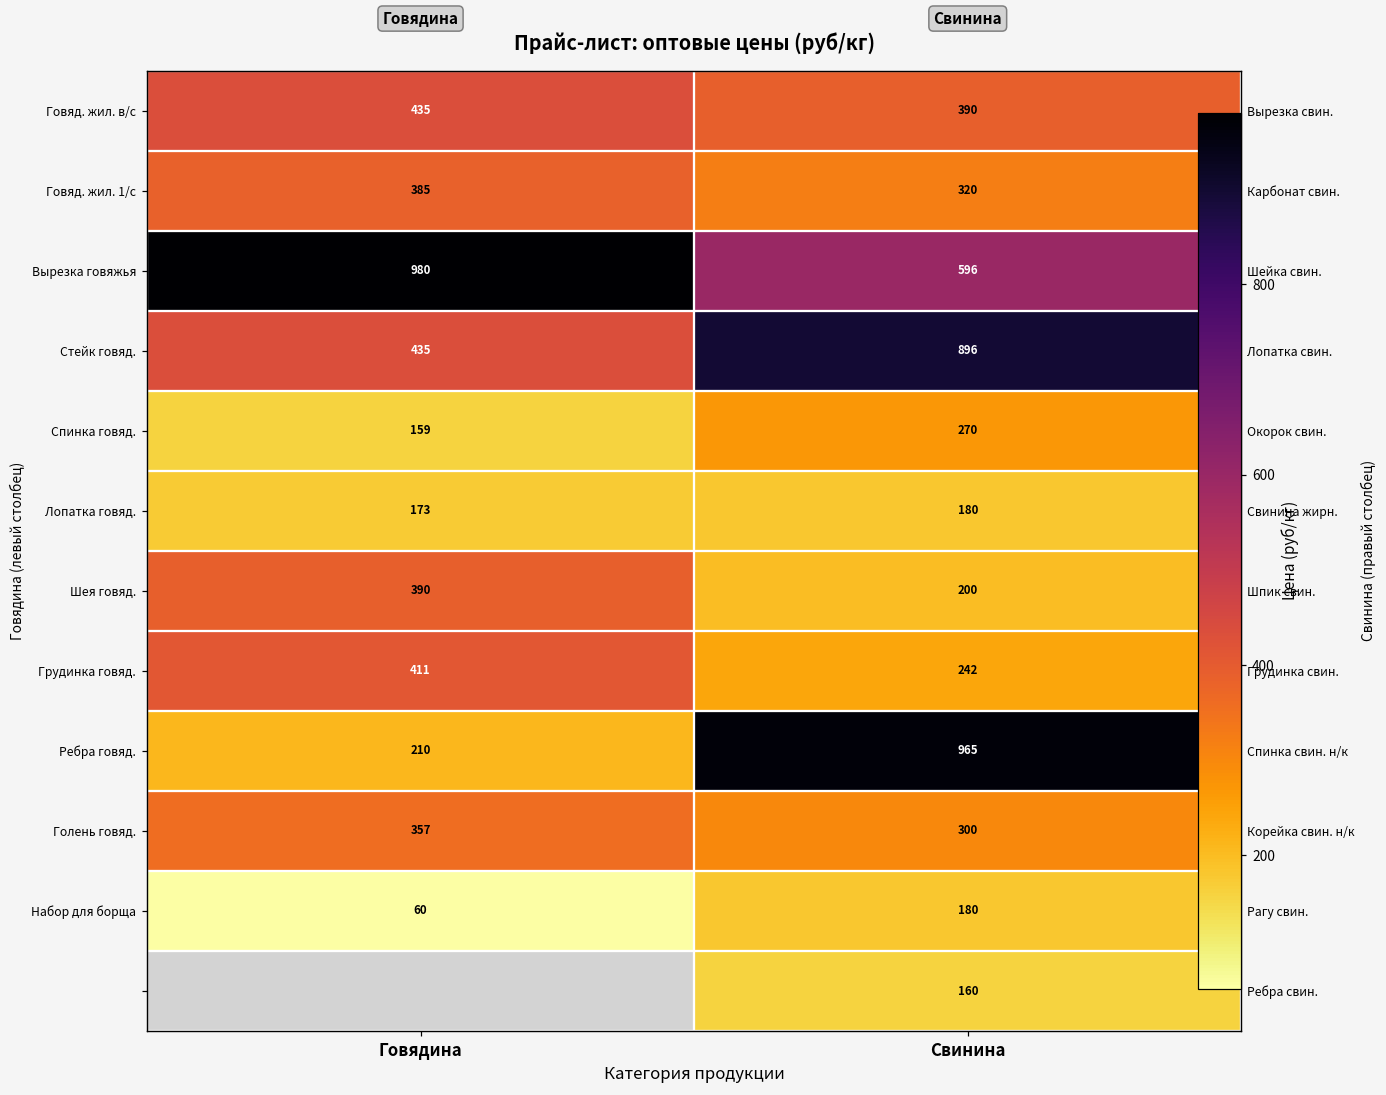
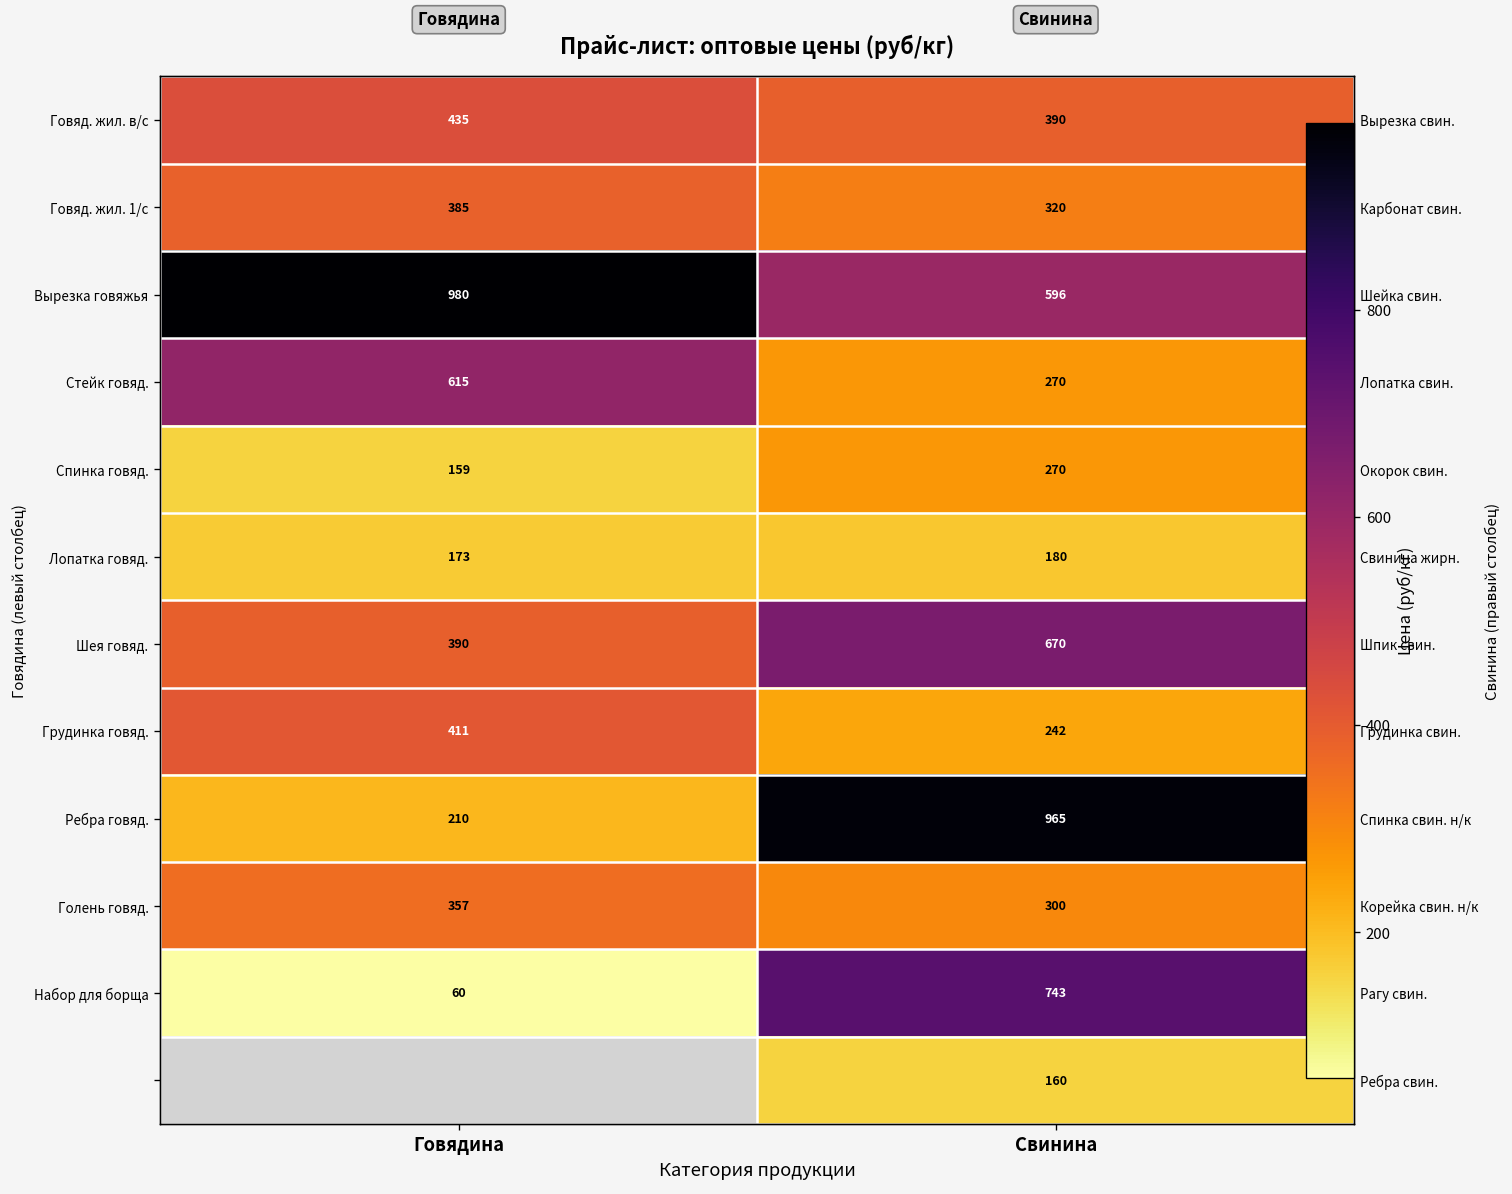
  {
    "Говяд. жил. в/с": {
      "Говядина": 435,
      "Свинина": 390
    },
    "Говяд. жил. 1/с": {
      "Говядина": 385,
      "Свинина": 320
    },
    "Вырезка говяжья": {
      "Говядина": 980,
      "Свинина": 596
    },
    "Стейк говяд.": {
-     "Говядина": 435,
-     "Свинина": 896
+     "Говядина": 615,
+     "Свинина": 270
    },
    "Спинка говяд.": {
      "Говядина": 159,
      "Свинина": 270
    },
    "Лопатка говяд.": {
      "Говядина": 173,
      "Свинина": 180
    },
    "Шея говяд.": {
      "Говядина": 390,
-     "Свинина": 200
+     "Свинина": 670
    },
    "Грудинка говяд.": {
      "Говядина": 411,
      "Свинина": 242
    },
    "Ребра говяд.": {
      "Говядина": 210,
      "Свинина": 965
    },
    "Голень говяд.": {
      "Говядина": 357,
      "Свинина": 300
    },
    "Набор для борща": {
      "Говядина": 60,
-     "Свинина": 180
+     "Свинина": 743
    }
  }
